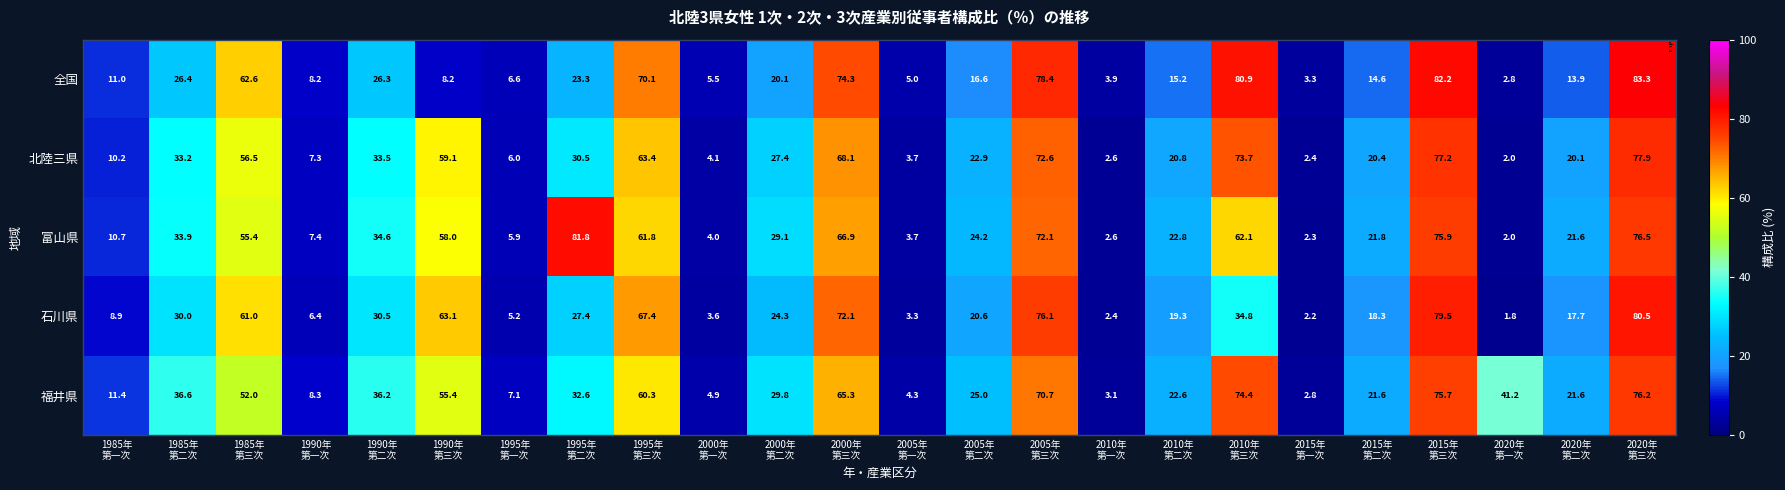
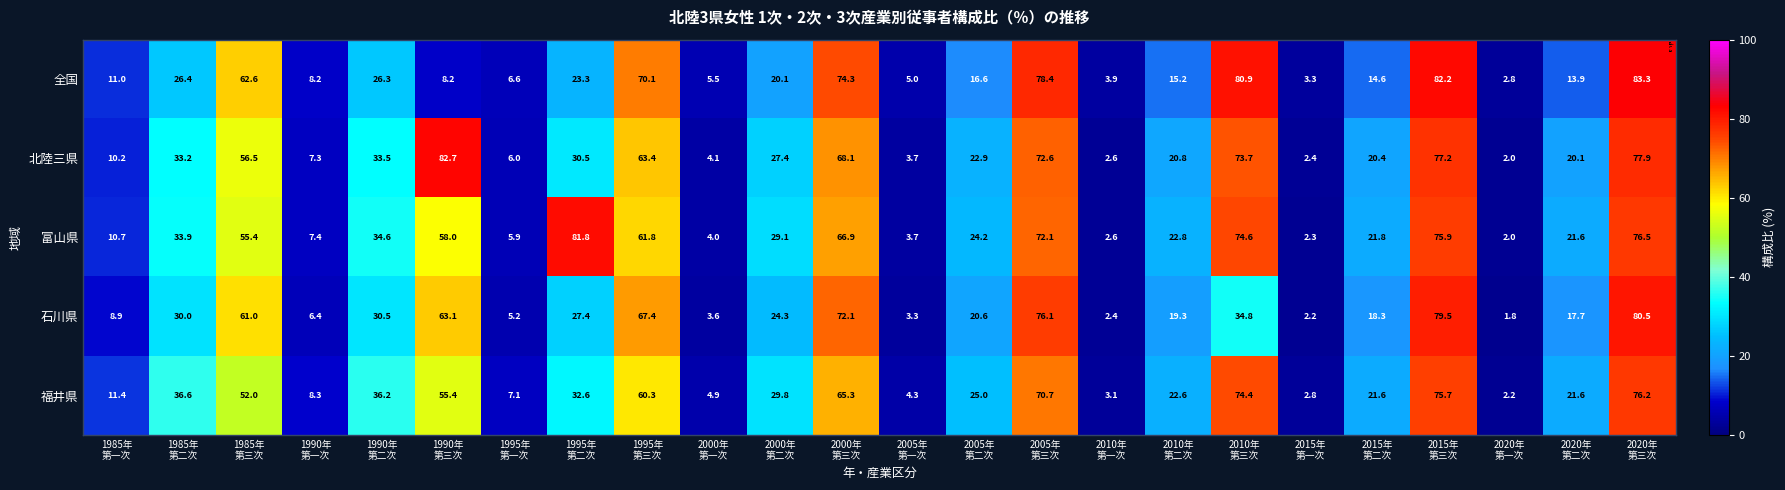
  {
    "全国": {
      "1985年 第一次": 11.0,
      "1985年 第二次": 26.4,
      "1985年 第三次": 62.6,
      "1990年 第一次": 8.2,
      "1990年 第二次": 26.3,
      "1990年 第三次": 8.2,
      "1995年 第一次": 6.6,
      "1995年 第二次": 23.3,
      "1995年 第三次": 70.1,
      "2000年 第一次": 5.5,
      "2000年 第二次": 20.1,
      "2000年 第三次": 74.3,
      "2005年 第一次": 5.0,
      "2005年 第二次": 16.6,
      "2005年 第三次": 78.4,
      "2010年 第一次": 3.9,
      "2010年 第二次": 15.2,
      "2010年 第三次": 80.9,
      "2015年 第一次": 3.3,
      "2015年 第二次": 14.6,
      "2015年 第三次": 82.2,
      "2020年 第一次": 2.8,
      "2020年 第二次": 13.9,
      "2020年 第三次": 83.3
    },
    "北陸三県": {
      "1985年 第一次": 10.2,
      "1985年 第二次": 33.2,
      "1985年 第三次": 56.5,
      "1990年 第一次": 7.3,
      "1990年 第二次": 33.5,
-     "1990年 第三次": 59.1,
+     "1990年 第三次": 82.7,
      "1995年 第一次": 6.0,
      "1995年 第二次": 30.5,
      "1995年 第三次": 63.4,
      "2000年 第一次": 4.1,
      "2000年 第二次": 27.4,
      "2000年 第三次": 68.1,
      "2005年 第一次": 3.7,
      "2005年 第二次": 22.9,
      "2005年 第三次": 72.6,
      "2010年 第一次": 2.6,
      "2010年 第二次": 20.8,
      "2010年 第三次": 73.7,
      "2015年 第一次": 2.4,
      "2015年 第二次": 20.4,
      "2015年 第三次": 77.2,
      "2020年 第一次": 2.0,
      "2020年 第二次": 20.1,
      "2020年 第三次": 77.9
    },
    "富山県": {
      "1985年 第一次": 10.7,
      "1985年 第二次": 33.9,
      "1985年 第三次": 55.4,
      "1990年 第一次": 7.4,
      "1990年 第二次": 34.6,
      "1990年 第三次": 58.0,
      "1995年 第一次": 5.9,
      "1995年 第二次": 81.8,
      "1995年 第三次": 61.8,
      "2000年 第一次": 4.0,
      "2000年 第二次": 29.1,
      "2000年 第三次": 66.9,
      "2005年 第一次": 3.7,
      "2005年 第二次": 24.2,
      "2005年 第三次": 72.1,
      "2010年 第一次": 2.6,
      "2010年 第二次": 22.8,
-     "2010年 第三次": 62.1,
+     "2010年 第三次": 74.6,
      "2015年 第一次": 2.3,
      "2015年 第二次": 21.8,
      "2015年 第三次": 75.9,
      "2020年 第一次": 2.0,
      "2020年 第二次": 21.6,
      "2020年 第三次": 76.5
    },
    "石川県": {
      "1985年 第一次": 8.9,
      "1985年 第二次": 30.0,
      "1985年 第三次": 61.0,
      "1990年 第一次": 6.4,
      "1990年 第二次": 30.5,
      "1990年 第三次": 63.1,
      "1995年 第一次": 5.2,
      "1995年 第二次": 27.4,
      "1995年 第三次": 67.4,
      "2000年 第一次": 3.6,
      "2000年 第二次": 24.3,
      "2000年 第三次": 72.1,
      "2005年 第一次": 3.3,
      "2005年 第二次": 20.6,
      "2005年 第三次": 76.1,
      "2010年 第一次": 2.4,
      "2010年 第二次": 19.3,
      "2010年 第三次": 34.8,
      "2015年 第一次": 2.2,
      "2015年 第二次": 18.3,
      "2015年 第三次": 79.5,
      "2020年 第一次": 1.8,
      "2020年 第二次": 17.7,
      "2020年 第三次": 80.5
    },
    "福井県": {
      "1985年 第一次": 11.4,
      "1985年 第二次": 36.6,
      "1985年 第三次": 52.0,
      "1990年 第一次": 8.3,
      "1990年 第二次": 36.2,
      "1990年 第三次": 55.4,
      "1995年 第一次": 7.1,
      "1995年 第二次": 32.6,
      "1995年 第三次": 60.3,
      "2000年 第一次": 4.9,
      "2000年 第二次": 29.8,
      "2000年 第三次": 65.3,
      "2005年 第一次": 4.3,
      "2005年 第二次": 25.0,
      "2005年 第三次": 70.7,
      "2010年 第一次": 3.1,
      "2010年 第二次": 22.6,
      "2010年 第三次": 74.4,
      "2015年 第一次": 2.8,
      "2015年 第二次": 21.6,
      "2015年 第三次": 75.7,
-     "2020年 第一次": 41.2,
+     "2020年 第一次": 2.2,
      "2020年 第二次": 21.6,
      "2020年 第三次": 76.2
    }
  }
